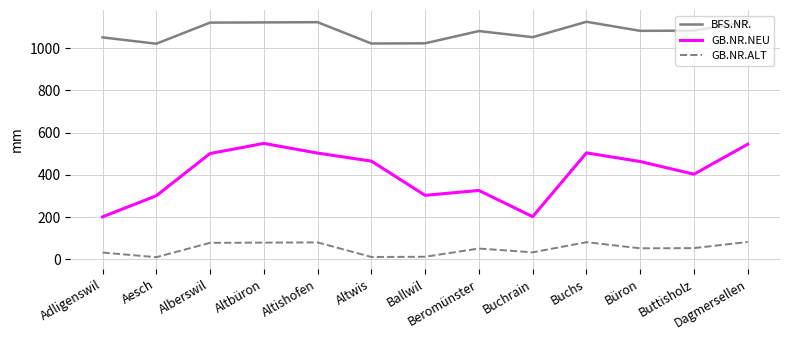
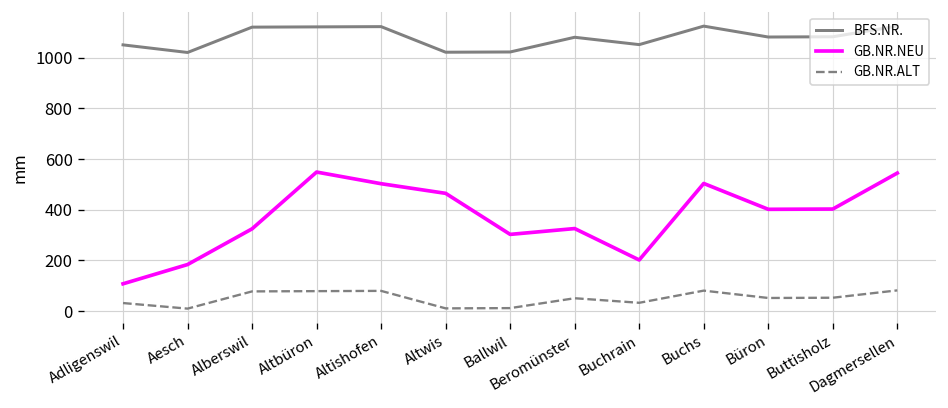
  {
    "GB.NR.NEU": {
-     "Adligenswil": 200,
-     "Aesch": 300,
-     "Alberswil": 500,
+     "Adligenswil": 110,
+     "Aesch": 180,
+     "Alberswil": 330,
      "Altbüron": 550,
      "Altishofen": 500,
      "Altwis": 470,
      "Ballwil": 300,
      "Beromünster": 330,
      "Buchrain": 200,
      "Buchs": 500,
-     "Büron": 460,
+     "Büron": 400,
      "Buttisholz": 400,
      "Dagmersellen": 550
    }
  }
